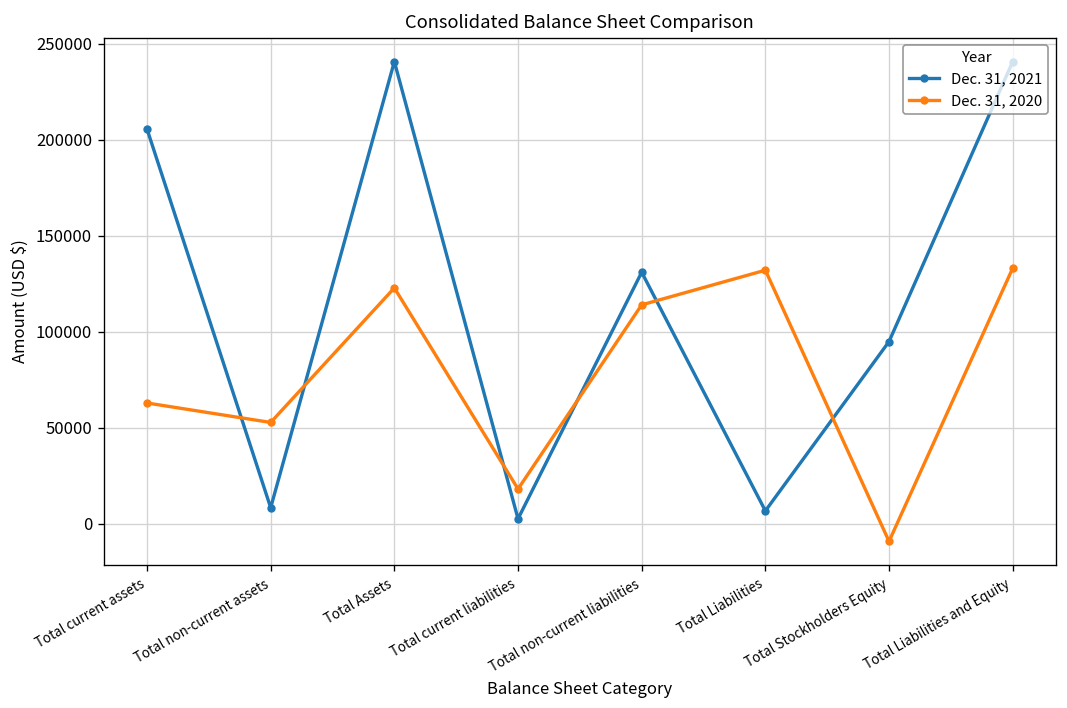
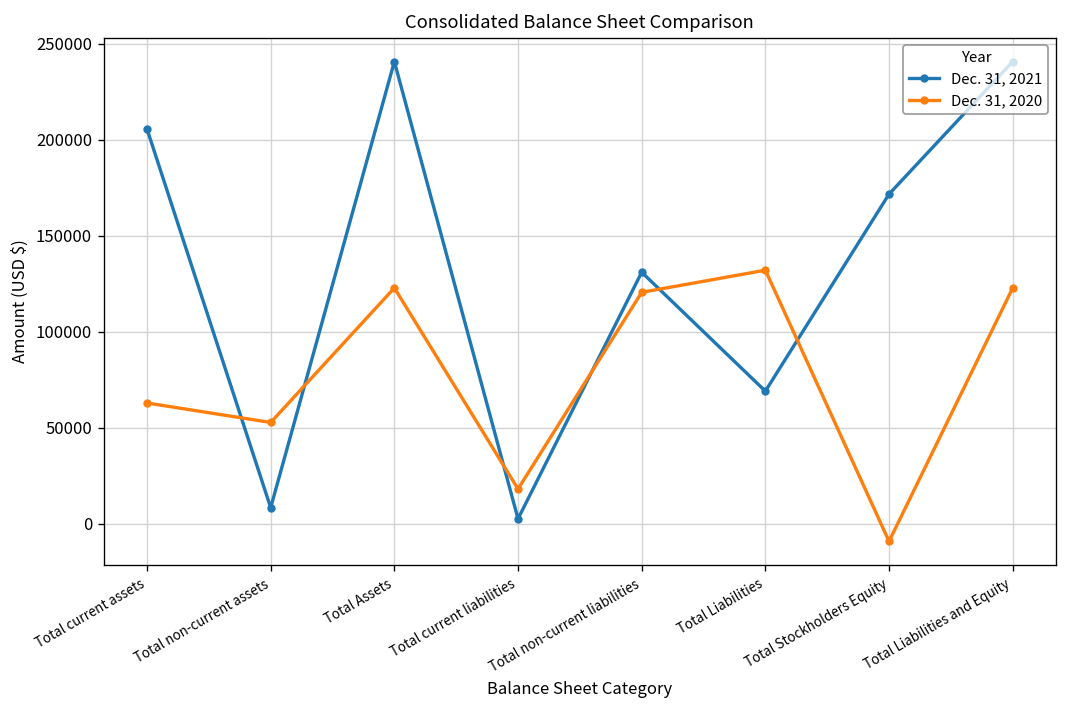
  {
    "Dec. 31, 2021": {
      "Total current assets": 206000,
      "Total non-current assets": 8000,
      "Total Assets": 241000,
      "Total current liabilities": 3000,
      "Total non-current liabilities": 131000,
-     "Total Liabilities": 7000,
-     "Total Stockholders Equity": 95000
+     "Total Liabilities": 69000,
+     "Total Stockholders Equity": 172000
    },
    "Dec. 31, 2020": {
      "Total current assets": 63000,
      "Total non-current assets": 53000,
      "Total Assets": 123000,
      "Total current liabilities": 18000,
-     "Total non-current liabilities": 114000,
+     "Total non-current liabilities": 121000,
      "Total Liabilities": 132000,
      "Total Stockholders Equity": -9000,
-     "Total Liabilities and Equity": 133000
+     "Total Liabilities and Equity": 123000
    }
  }
